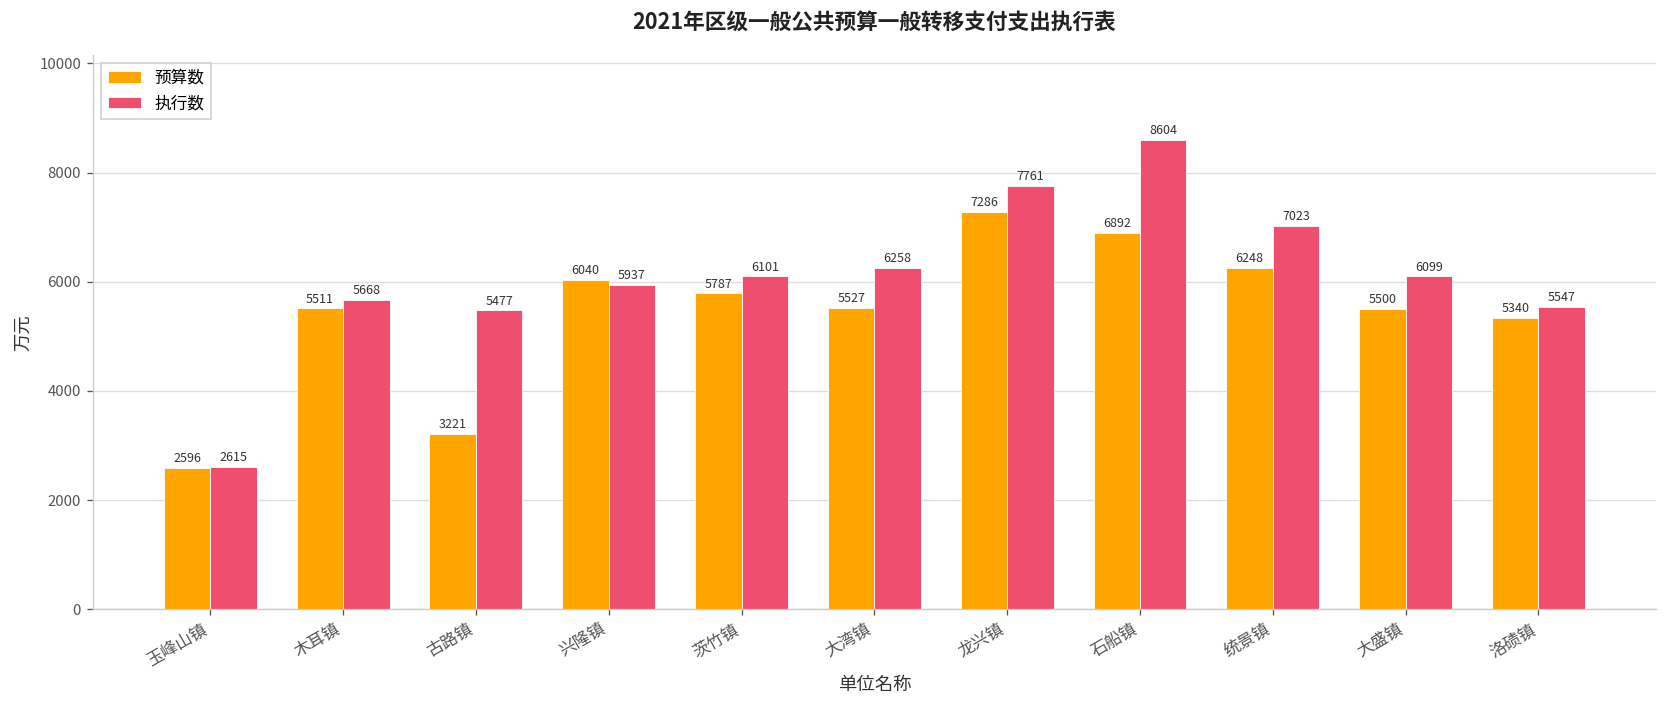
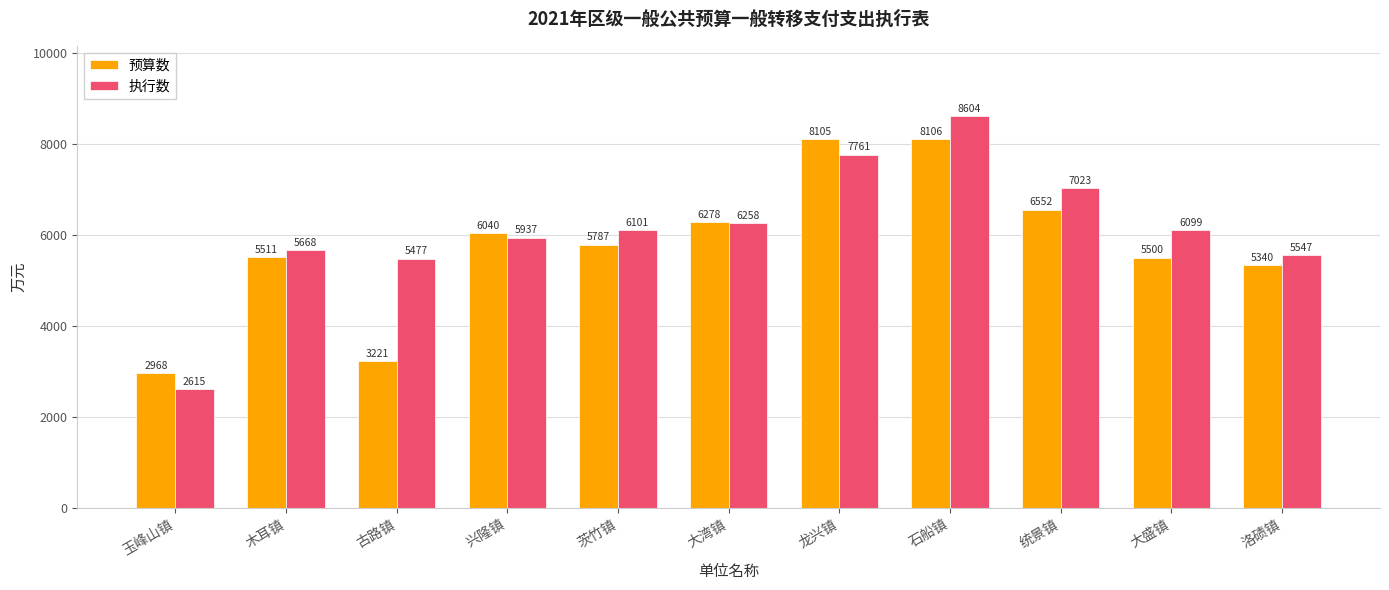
  {
    "预算数": {
-     "玉峰山镇": 2596,
+     "玉峰山镇": 2968,
      "木耳镇": 5511,
      "古路镇": 3221,
      "兴隆镇": 6040,
      "茨竹镇": 5787,
-     "大湾镇": 5527,
-     "龙兴镇": 7286,
-     "石船镇": 6892,
-     "统景镇": 6248,
+     "大湾镇": 6278,
+     "龙兴镇": 8105,
+     "石船镇": 8106,
+     "统景镇": 6552,
      "大盛镇": 5500,
      "洛碛镇": 5340
    },
    "执行数": {
      "玉峰山镇": 2615,
      "木耳镇": 5668,
      "古路镇": 5477,
      "兴隆镇": 5937,
      "茨竹镇": 6101,
      "大湾镇": 6258,
      "龙兴镇": 7761,
      "石船镇": 8604,
      "统景镇": 7023,
      "大盛镇": 6099,
      "洛碛镇": 5547
    }
  }
